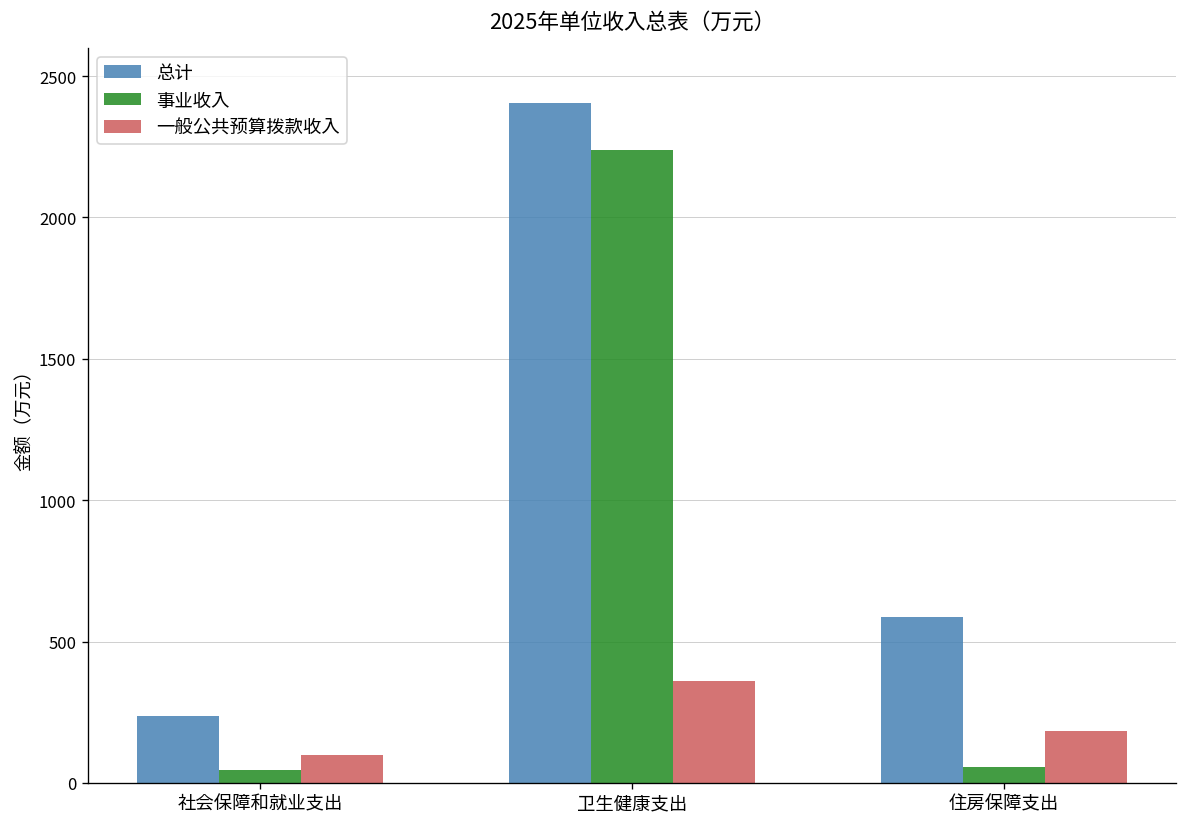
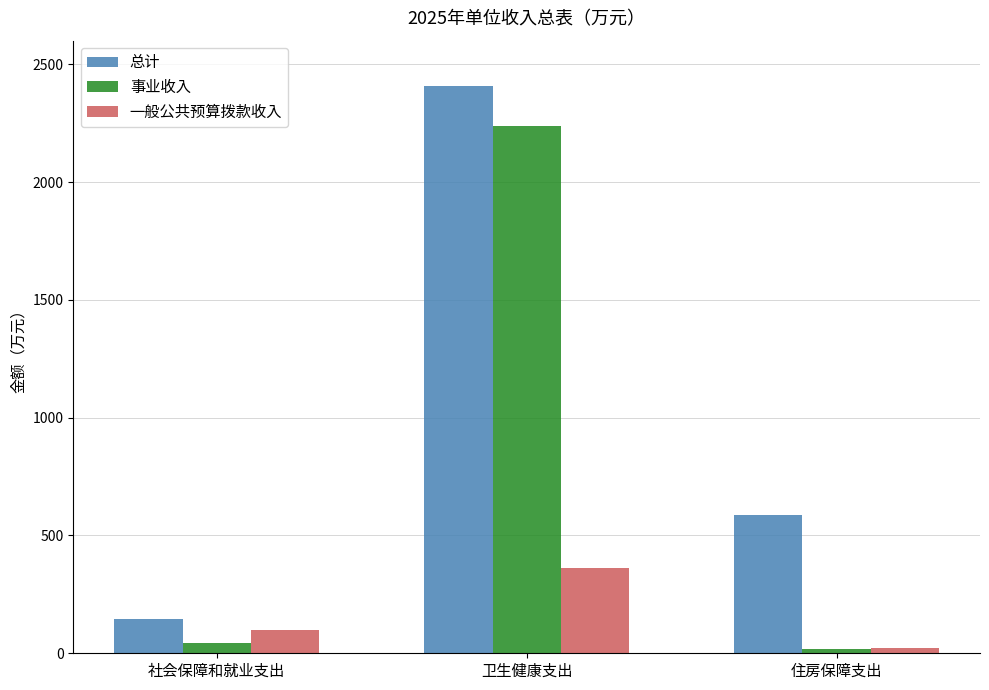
  {
    "总计": {
-     "社会保障和就业支出": 240,
+     "社会保障和就业支出": 140,
      "卫生健康支出": 2410,
      "住房保障支出": 590
    },
    "事业收入": {
      "社会保障和就业支出": 40,
      "卫生健康支出": 2240,
-     "住房保障支出": 60
+     "住房保障支出": 20
    },
    "一般公共预算拨款收入": {
      "社会保障和就业支出": 100,
      "卫生健康支出": 360,
-     "住房保障支出": 180
+     "住房保障支出": 20
    }
  }
